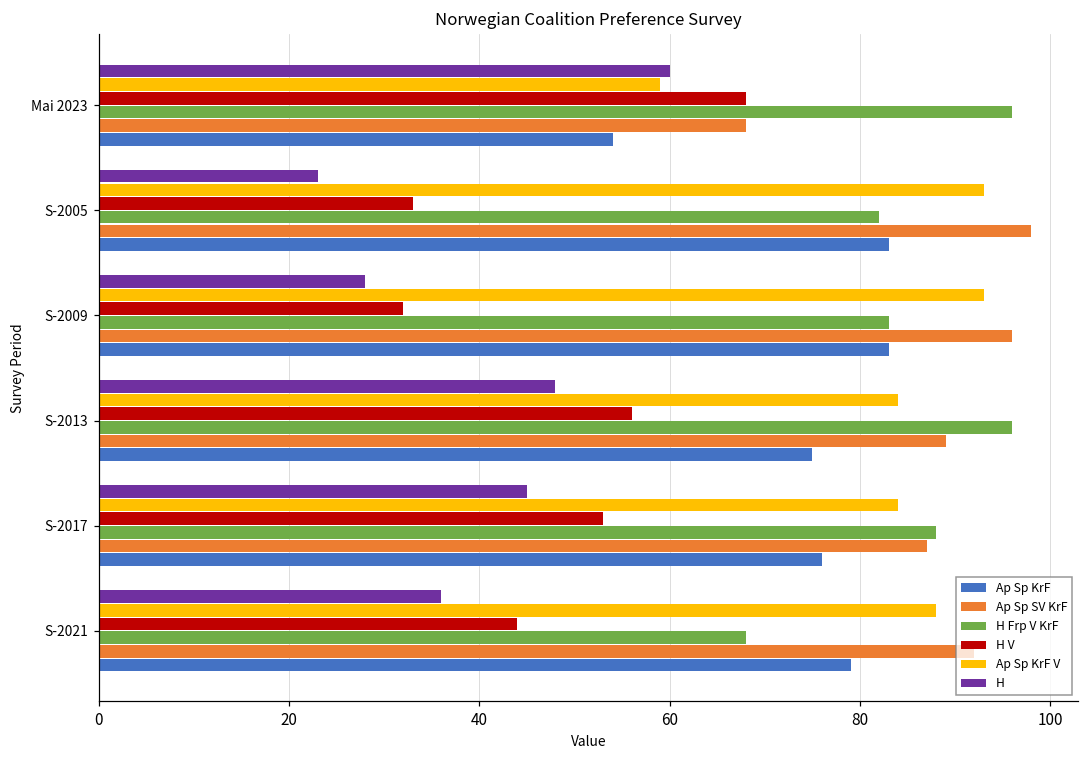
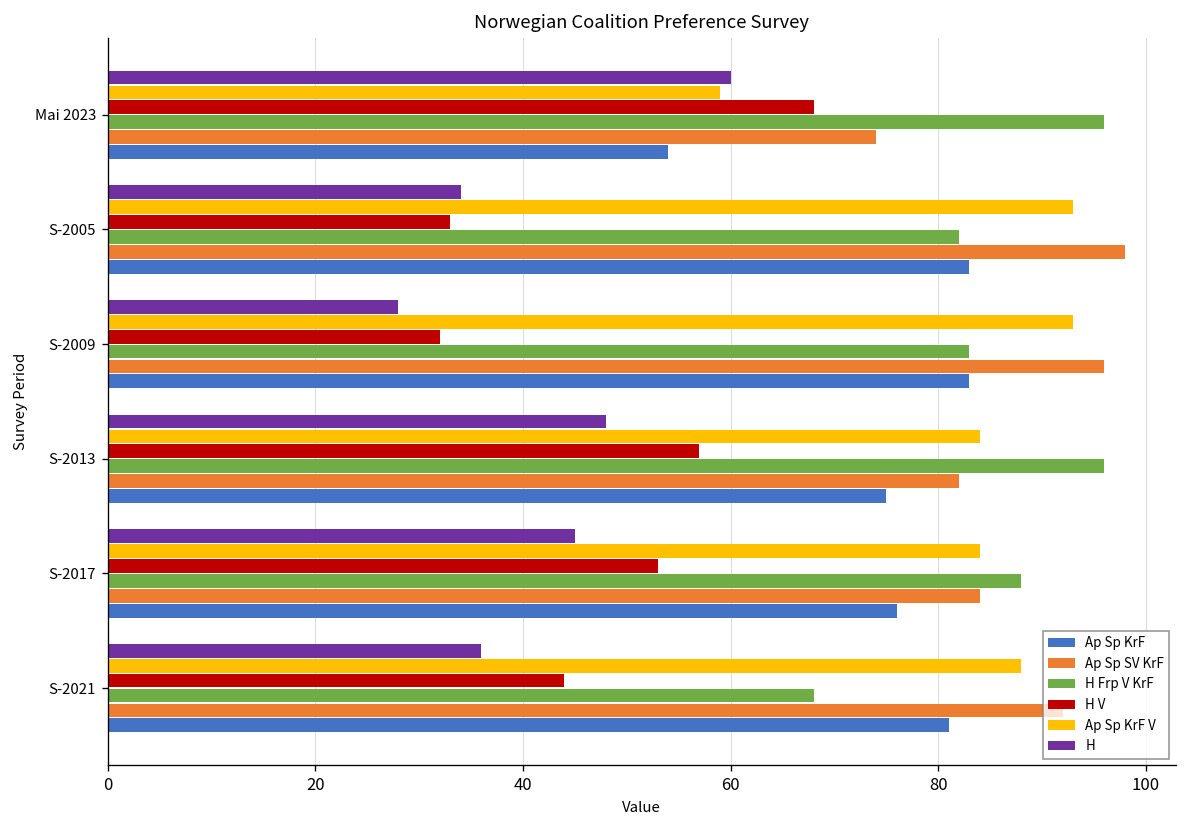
  {
    "Ap Sp KrF": {
      "Mai 2023": 54,
      "S-2005": 83,
      "S-2009": 83,
      "S-2013": 75,
      "S-2017": 76,
-     "S-2021": 79
+     "S-2021": 81
    },
    "Ap Sp SV KrF": {
-     "Mai 2023": 68,
+     "Mai 2023": 74,
      "S-2005": 98,
      "S-2009": 96,
-     "S-2013": 89,
-     "S-2017": 87
+     "S-2013": 82,
+     "S-2017": 84
    },
    "H Frp V KrF": {
      "Mai 2023": 96,
      "S-2005": 82,
      "S-2009": 83,
      "S-2013": 96,
      "S-2017": 88,
      "S-2021": 68
    },
    "H V": {
      "Mai 2023": 68,
      "S-2005": 33,
      "S-2009": 32,
-     "S-2013": 56,
+     "S-2013": 57,
      "S-2017": 53,
      "S-2021": 44
    },
    "Ap Sp KrF V": {
      "Mai 2023": 59,
      "S-2005": 93,
      "S-2009": 93,
      "S-2013": 84,
      "S-2017": 84,
      "S-2021": 88
    },
    "H": {
      "Mai 2023": 60,
-     "S-2005": 23,
+     "S-2005": 34,
      "S-2009": 28,
      "S-2013": 48,
      "S-2017": 45,
      "S-2021": 36
    }
  }
